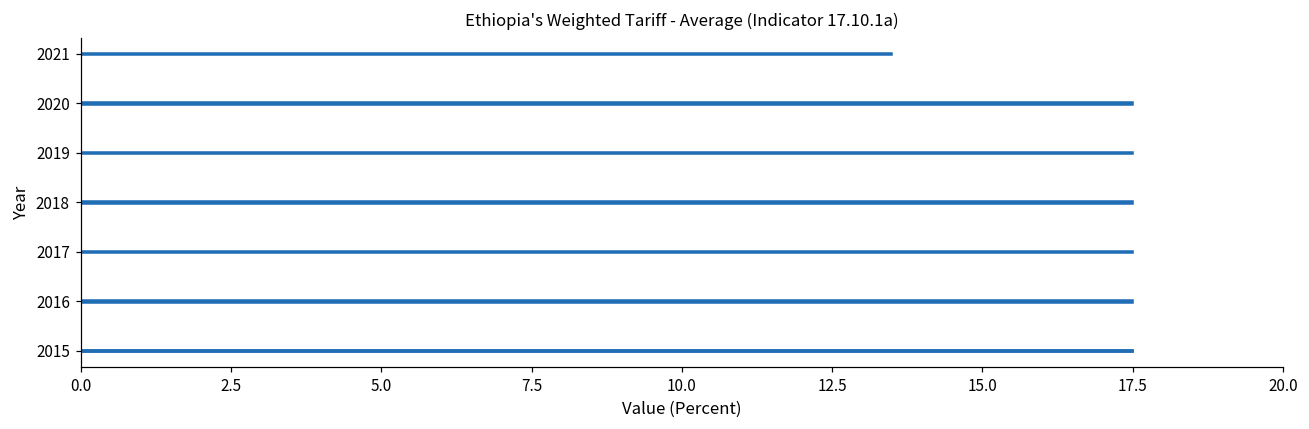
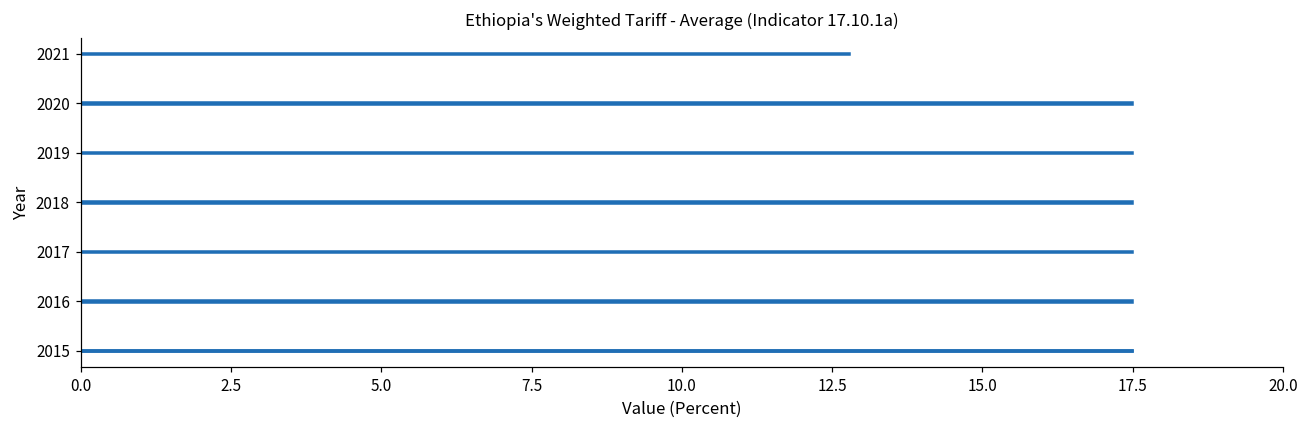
  {
-   "2021": 13.5,
+   "2021": 12.8,
    "2020": 17.5,
    "2019": 17.5,
    "2018": 17.5,
    "2017": 17.5,
    "2016": 17.5,
    "2015": 17.5
  }
